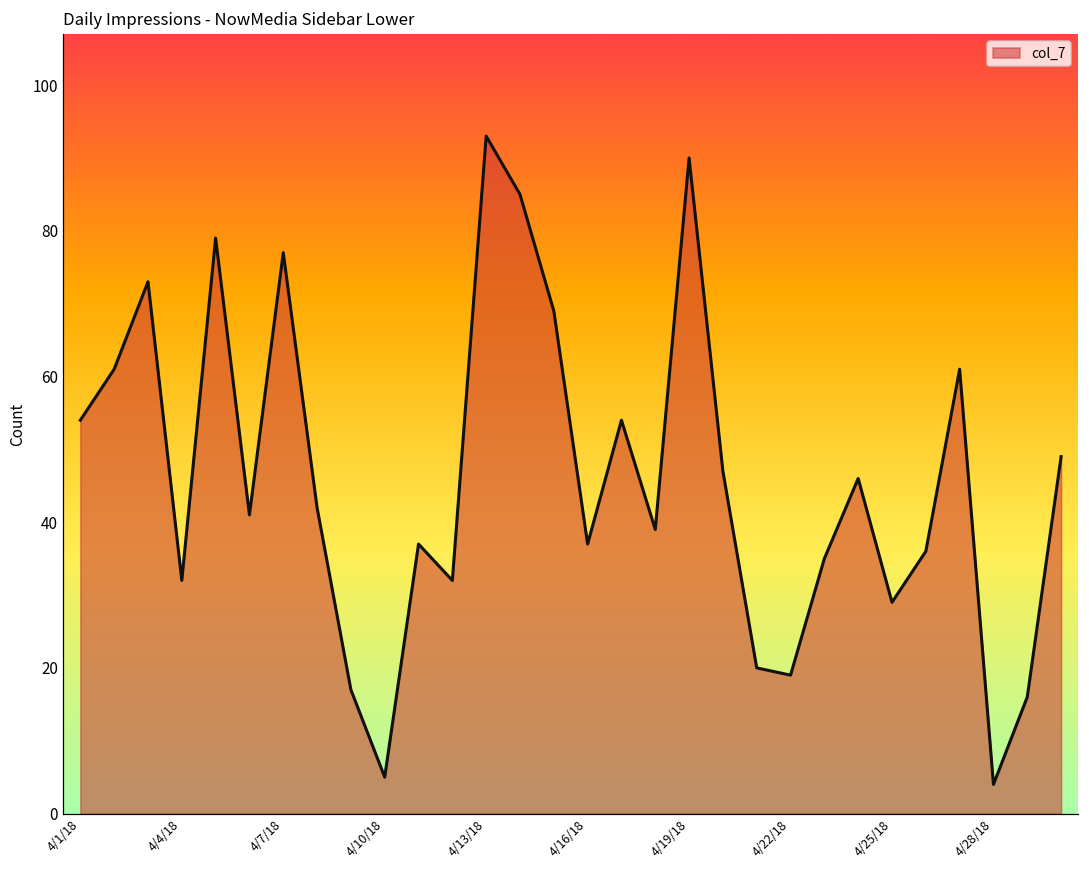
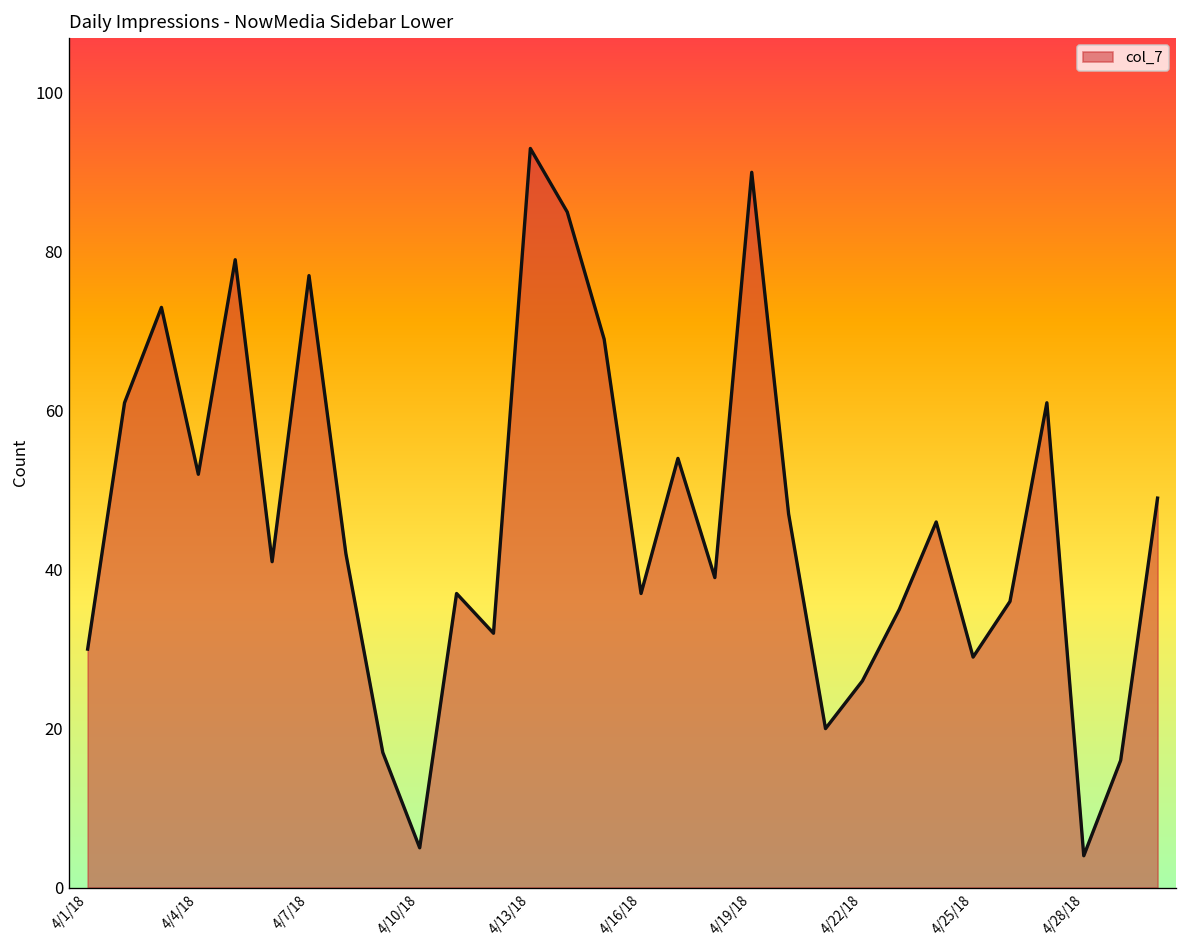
  {
-   "4/1/18": 54,
-   "4/4/18": 32,
+   "4/1/18": 30,
+   "4/4/18": 52,
    "4/7/18": 77,
    "4/10/18": 5,
    "4/13/18": 93,
    "4/16/18": 37,
    "4/19/18": 90,
-   "4/22/18": 19,
+   "4/22/18": 26,
    "4/25/18": 29,
    "4/28/18": 4
  }
